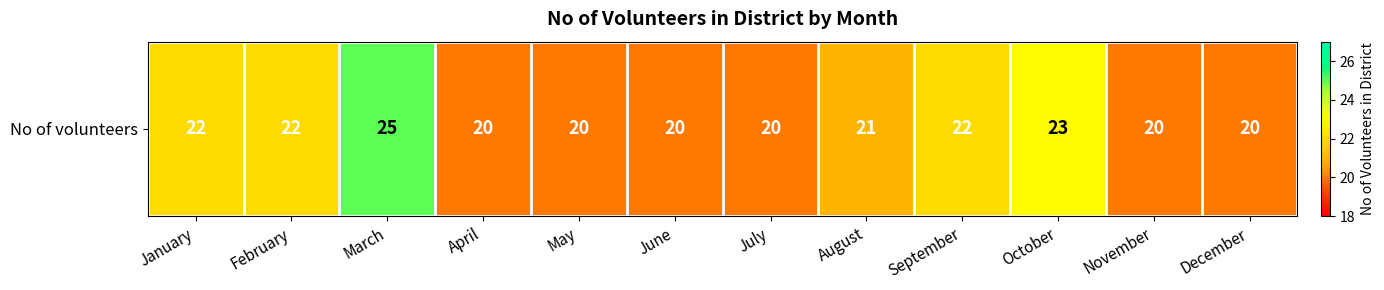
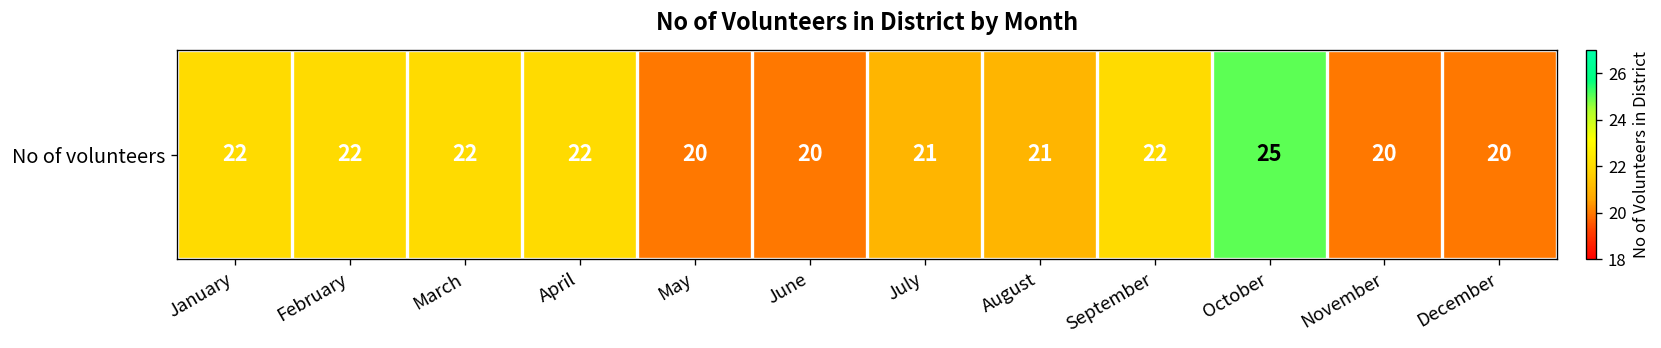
  {
    "No of volunteers": {
      "January": 22,
      "February": 22,
-     "March": 25,
-     "April": 20,
+     "March": 22,
+     "April": 22,
      "May": 20,
      "June": 20,
-     "July": 20,
+     "July": 21,
      "August": 21,
      "September": 22,
-     "October": 23,
+     "October": 25,
      "November": 20,
      "December": 20
    }
  }
